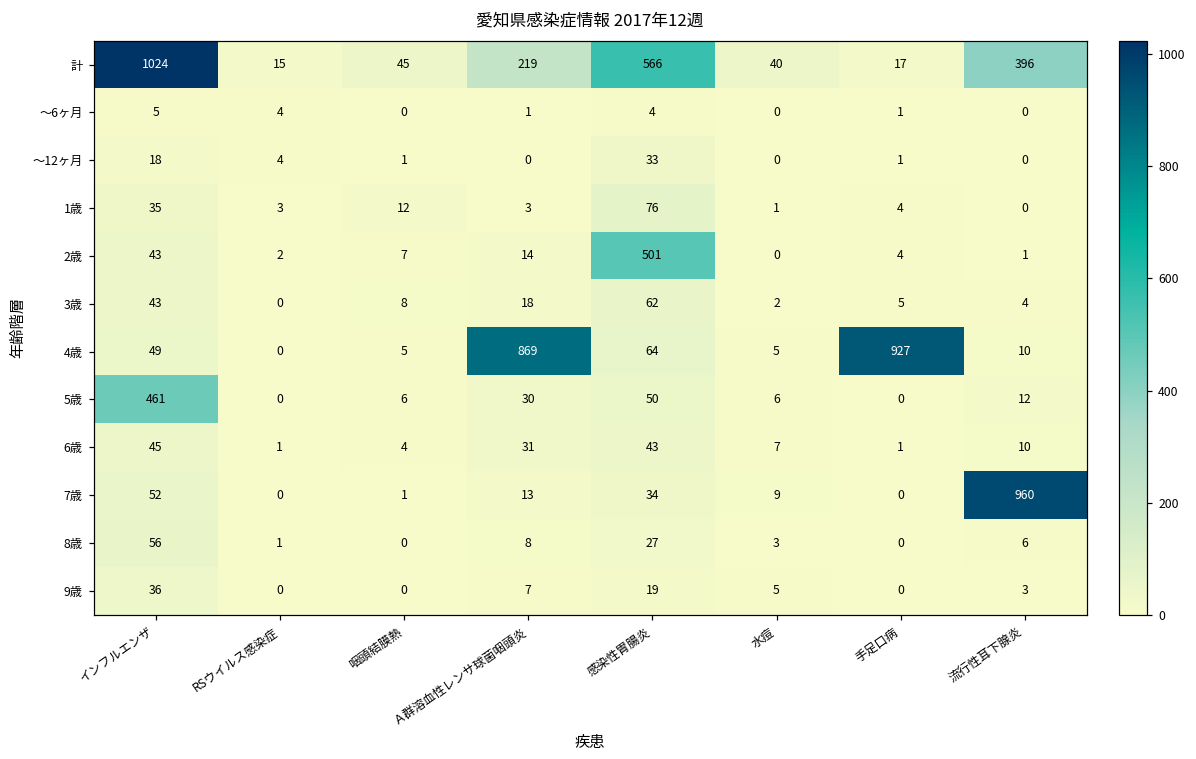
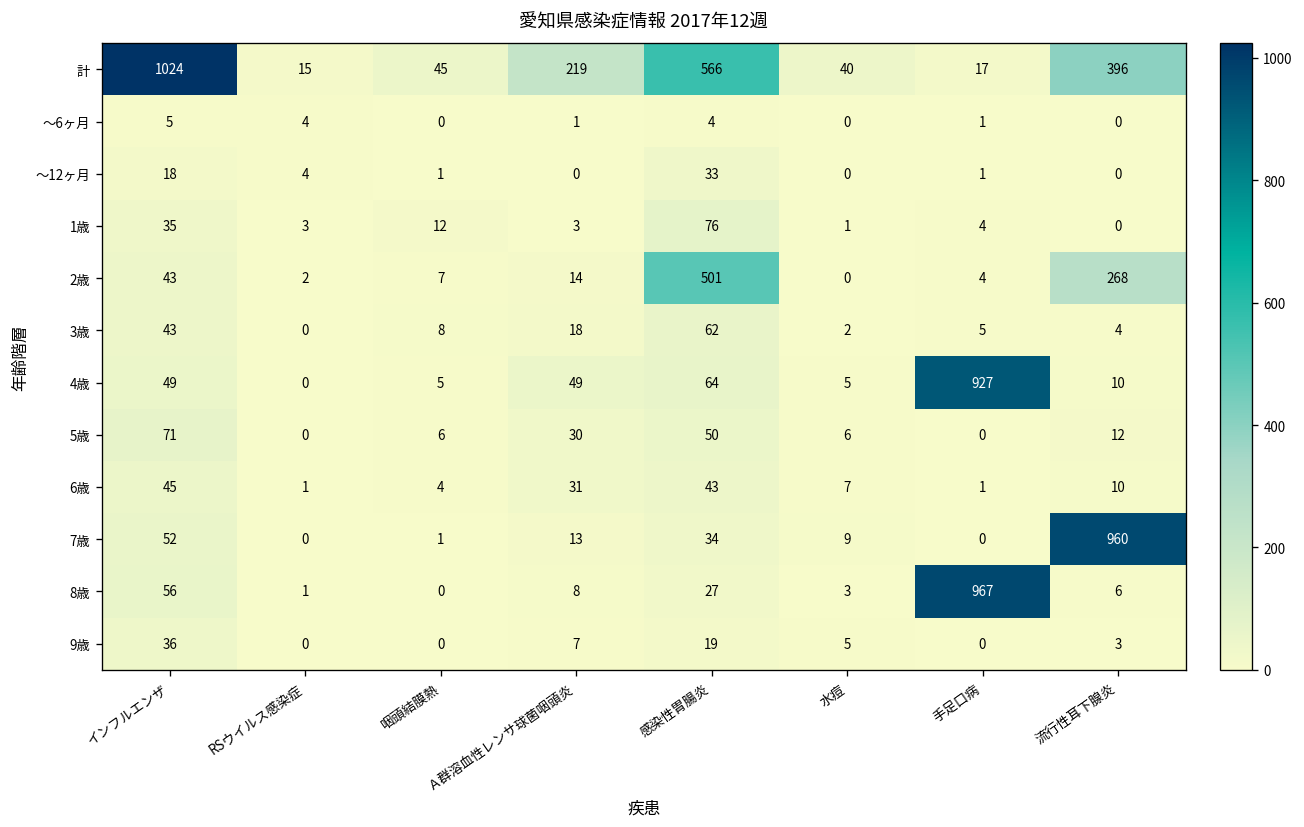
  {
    "計": {
      "インフルエンザ": 1024,
      "RSウイルス感染症": 15,
      "咽頭結膜熱": 45,
      "Ａ群溶血性レンサ球菌咽頭炎": 219,
      "感染性胃腸炎": 566,
      "水痘": 40,
      "手足口病": 17,
      "流行性耳下腺炎": 396
    },
    "～6ヶ月": {
      "インフルエンザ": 5,
      "RSウイルス感染症": 4,
      "咽頭結膜熱": 0,
      "Ａ群溶血性レンサ球菌咽頭炎": 1,
      "感染性胃腸炎": 4,
      "水痘": 0,
      "手足口病": 1,
      "流行性耳下腺炎": 0
    },
    "～12ヶ月": {
      "インフルエンザ": 18,
      "RSウイルス感染症": 4,
      "咽頭結膜熱": 1,
      "Ａ群溶血性レンサ球菌咽頭炎": 0,
      "感染性胃腸炎": 33,
      "水痘": 0,
      "手足口病": 1,
      "流行性耳下腺炎": 0
    },
    "1歳": {
      "インフルエンザ": 35,
      "RSウイルス感染症": 3,
      "咽頭結膜熱": 12,
      "Ａ群溶血性レンサ球菌咽頭炎": 3,
      "感染性胃腸炎": 76,
      "水痘": 1,
      "手足口病": 4,
      "流行性耳下腺炎": 0
    },
    "2歳": {
      "インフルエンザ": 43,
      "RSウイルス感染症": 2,
      "咽頭結膜熱": 7,
      "Ａ群溶血性レンサ球菌咽頭炎": 14,
      "感染性胃腸炎": 501,
      "水痘": 0,
      "手足口病": 4,
-     "流行性耳下腺炎": 1
+     "流行性耳下腺炎": 268
    },
    "3歳": {
      "インフルエンザ": 43,
      "RSウイルス感染症": 0,
      "咽頭結膜熱": 8,
      "Ａ群溶血性レンサ球菌咽頭炎": 18,
      "感染性胃腸炎": 62,
      "水痘": 2,
      "手足口病": 5,
      "流行性耳下腺炎": 4
    },
    "4歳": {
      "インフルエンザ": 49,
      "RSウイルス感染症": 0,
      "咽頭結膜熱": 5,
-     "Ａ群溶血性レンサ球菌咽頭炎": 869,
+     "Ａ群溶血性レンサ球菌咽頭炎": 49,
      "感染性胃腸炎": 64,
      "水痘": 5,
      "手足口病": 927,
      "流行性耳下腺炎": 10
    },
    "5歳": {
-     "インフルエンザ": 461,
+     "インフルエンザ": 71,
      "RSウイルス感染症": 0,
      "咽頭結膜熱": 6,
      "Ａ群溶血性レンサ球菌咽頭炎": 30,
      "感染性胃腸炎": 50,
      "水痘": 6,
      "手足口病": 0,
      "流行性耳下腺炎": 12
    },
    "6歳": {
      "インフルエンザ": 45,
      "RSウイルス感染症": 1,
      "咽頭結膜熱": 4,
      "Ａ群溶血性レンサ球菌咽頭炎": 31,
      "感染性胃腸炎": 43,
      "水痘": 7,
      "手足口病": 1,
      "流行性耳下腺炎": 10
    },
    "7歳": {
      "インフルエンザ": 52,
      "RSウイルス感染症": 0,
      "咽頭結膜熱": 1,
      "Ａ群溶血性レンサ球菌咽頭炎": 13,
      "感染性胃腸炎": 34,
      "水痘": 9,
      "手足口病": 0,
      "流行性耳下腺炎": 960
    },
    "8歳": {
      "インフルエンザ": 56,
      "RSウイルス感染症": 1,
      "咽頭結膜熱": 0,
      "Ａ群溶血性レンサ球菌咽頭炎": 8,
      "感染性胃腸炎": 27,
      "水痘": 3,
-     "手足口病": 0,
+     "手足口病": 967,
      "流行性耳下腺炎": 6
    },
    "9歳": {
      "インフルエンザ": 36,
      "RSウイルス感染症": 0,
      "咽頭結膜熱": 0,
      "Ａ群溶血性レンサ球菌咽頭炎": 7,
      "感染性胃腸炎": 19,
      "水痘": 5,
      "手足口病": 0,
      "流行性耳下腺炎": 3
    }
  }
